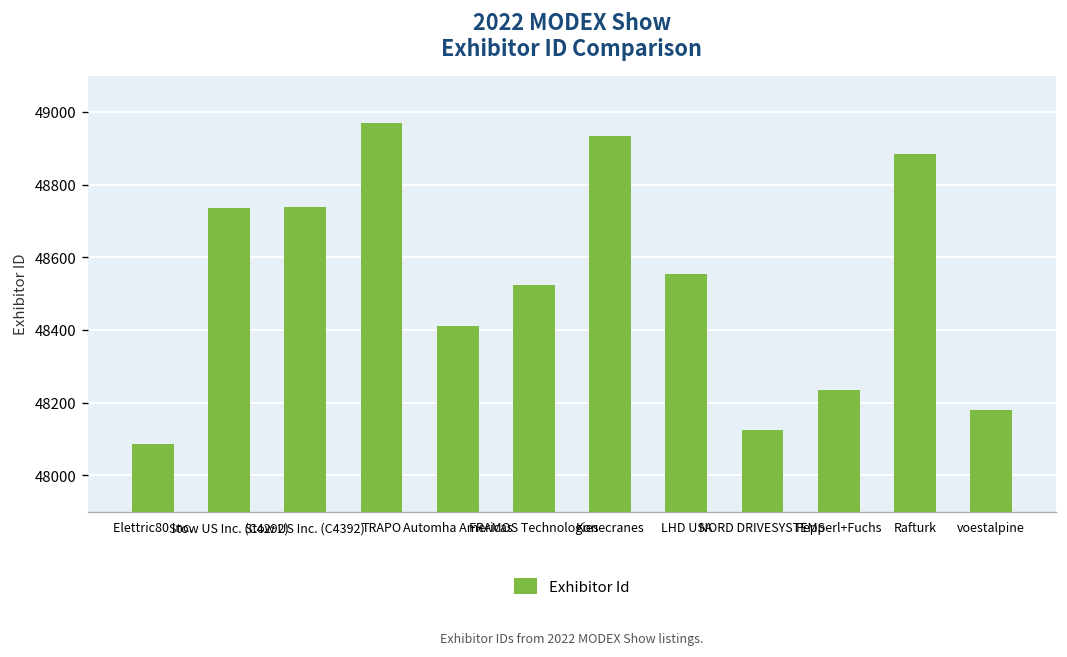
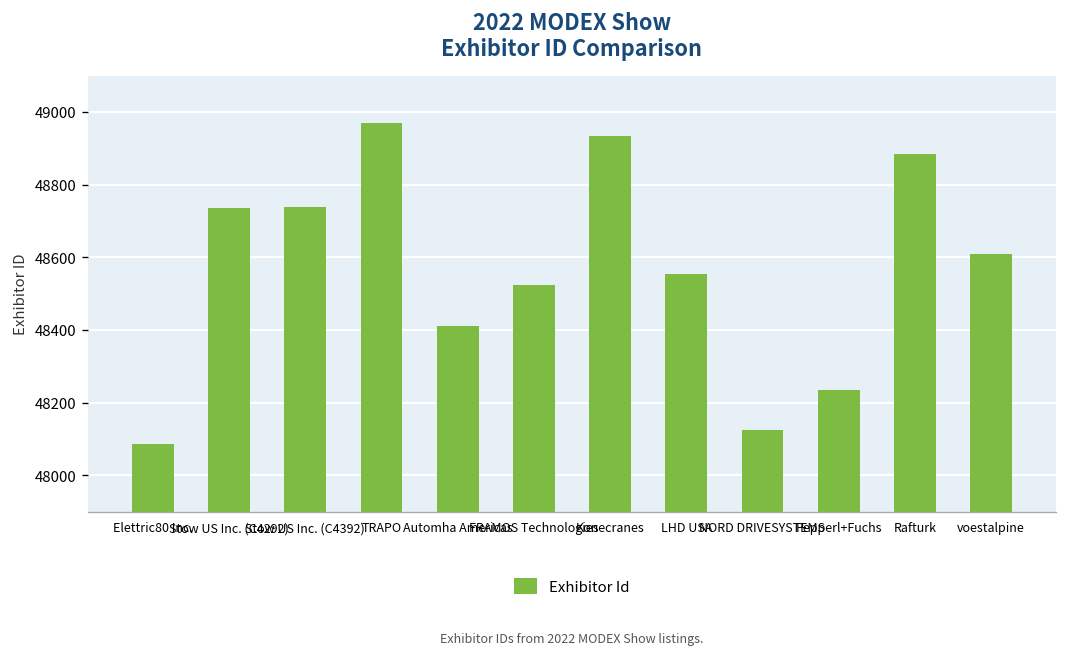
  {
    "TRAPO": 48970,
    "Rafturk": 48890,
-   "voestalpine": 48180
+   "voestalpine": 48610
  }
